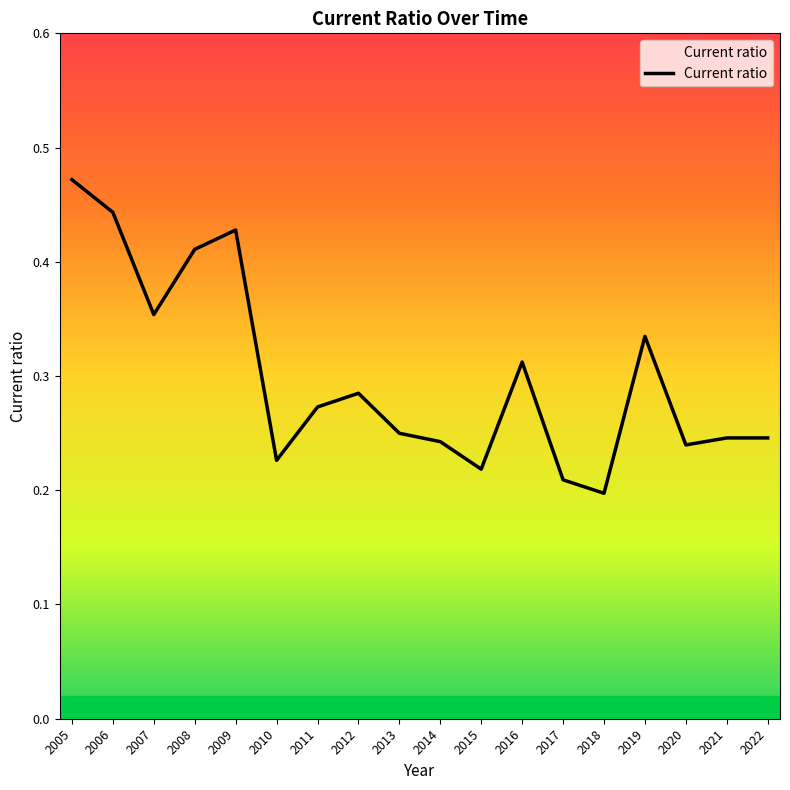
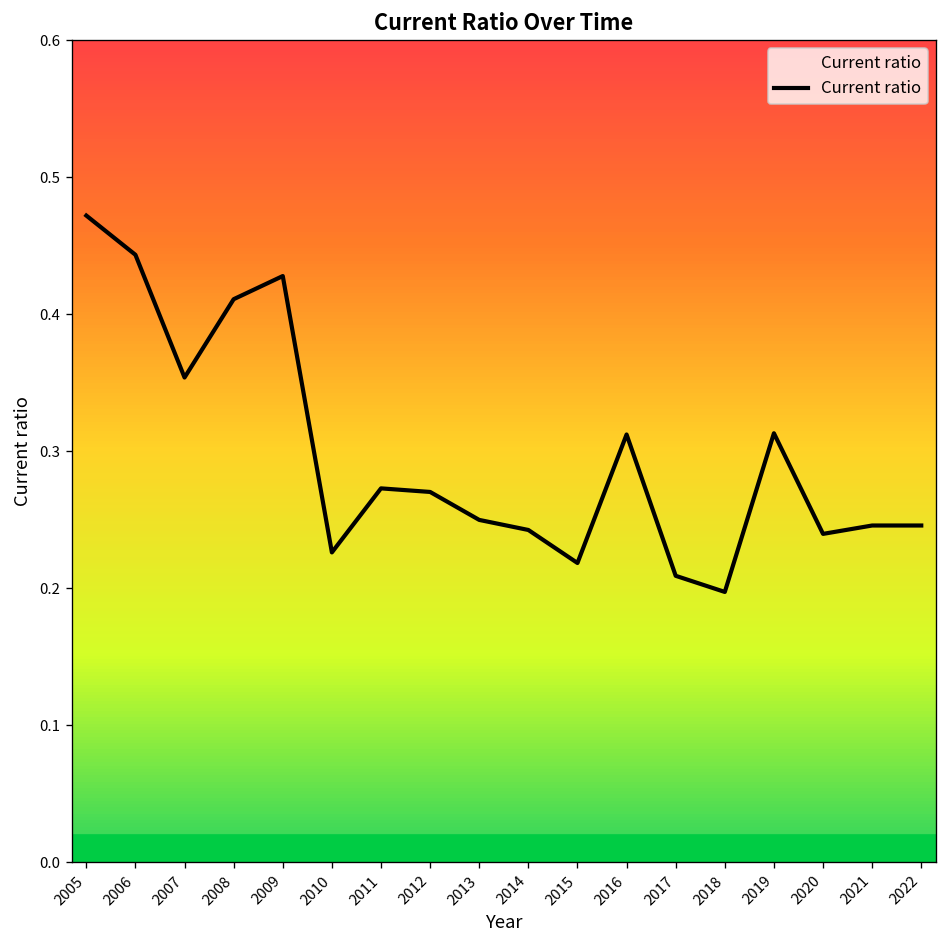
  {
    "2005": 0.472,
    "2006": 0.443,
    "2007": 0.354,
    "2008": 0.411,
    "2009": 0.428,
    "2010": 0.226,
    "2011": 0.273,
-   "2012": 0.285,
+   "2012": 0.270,
    "2013": 0.250,
    "2014": 0.243,
    "2015": 0.218,
    "2016": 0.312,
    "2017": 0.209,
    "2018": 0.197,
-   "2019": 0.335,
+   "2019": 0.313,
    "2020": 0.240,
    "2021": 0.246,
    "2022": 0.246
  }
